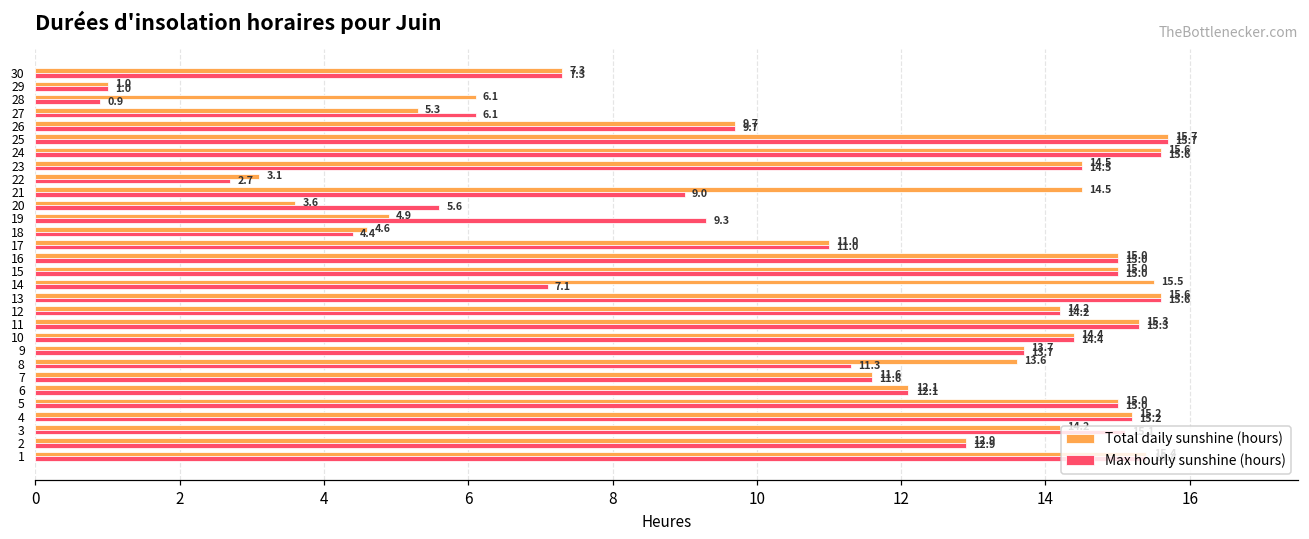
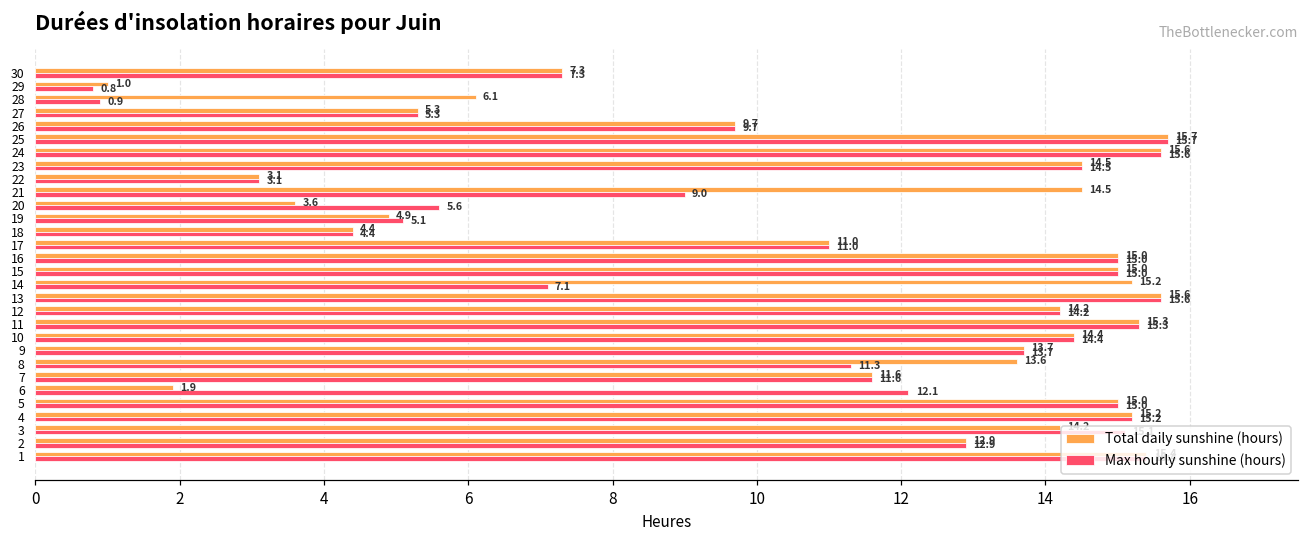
  {
    "Total daily sunshine (hours)": {
      "28": 6.1,
      "27": 5.3,
      "22": 3.1,
      "21": 14.5,
      "20": 3.6,
      "19": 4.9,
-     "18": 4.6,
-     "14": 15.5,
-     "6": 12.1
+     "18": 4.4,
+     "14": 15.2,
+     "6": 1.9
    },
    "Max hourly sunshine (hours)": {
-     "29": 1.0,
+     "29": 0.8,
      "28": 0.9,
-     "27": 6.1,
-     "22": 2.7,
+     "27": 5.3,
+     "22": 3.1,
      "21": 9.0,
      "20": 5.6,
-     "19": 9.3,
+     "19": 5.1,
      "18": 4.4,
      "14": 7.1,
      "8": 11.3
    }
  }
